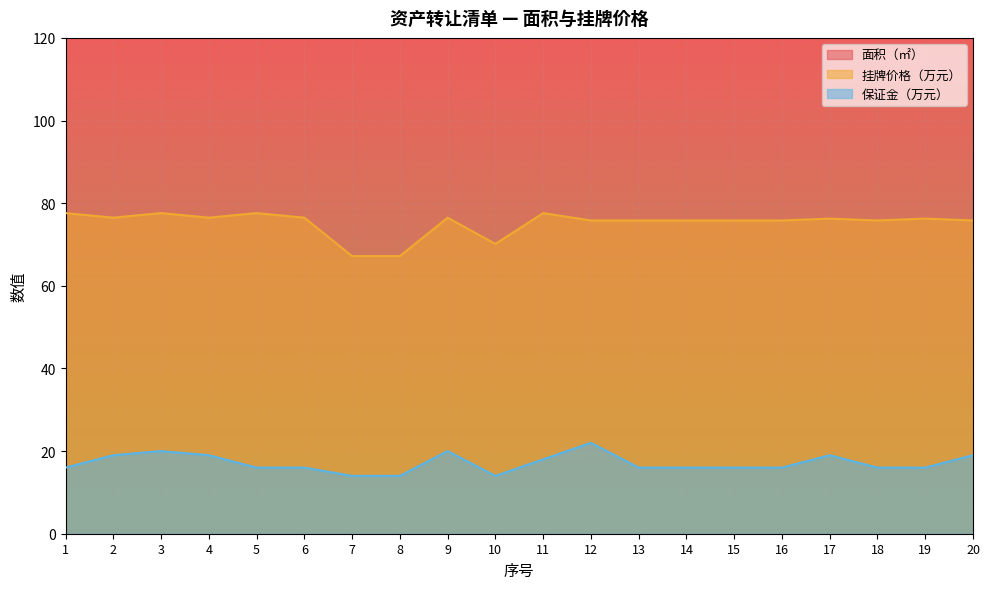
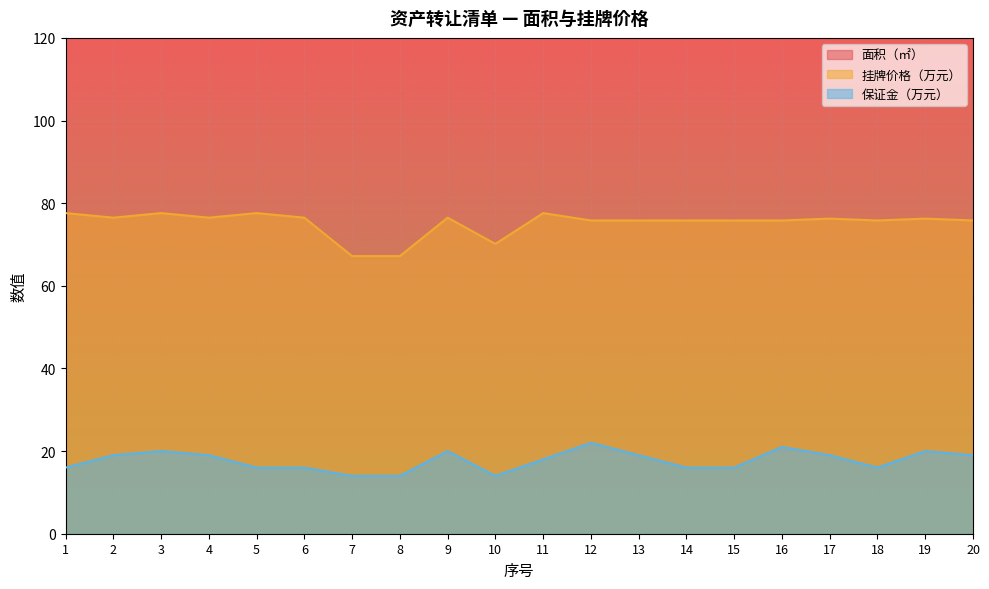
  {
    "挂牌价格（万元）": {
      "1": 78,
      "2": 76,
      "3": 78,
      "4": 76,
      "5": 78,
      "6": 76,
      "7": 67,
      "8": 67,
      "9": 76,
      "10": 70,
      "11": 78,
      "12": 76,
      "13": 76,
      "14": 76,
      "15": 76,
      "16": 76,
      "17": 76,
      "18": 76,
      "19": 76,
      "20": 76
    },
    "保证金（万元）": {
      "1": 16,
      "2": 19,
      "3": 20,
      "4": 19,
      "5": 16,
      "6": 16,
      "7": 14,
      "8": 14,
      "9": 20,
      "10": 14,
      "11": 18,
      "12": 22,
-     "13": 16,
+     "13": 19,
      "14": 16,
      "15": 16,
-     "16": 16,
+     "16": 21,
      "17": 19,
      "18": 16,
-     "19": 16,
+     "19": 20,
      "20": 19
    }
  }
